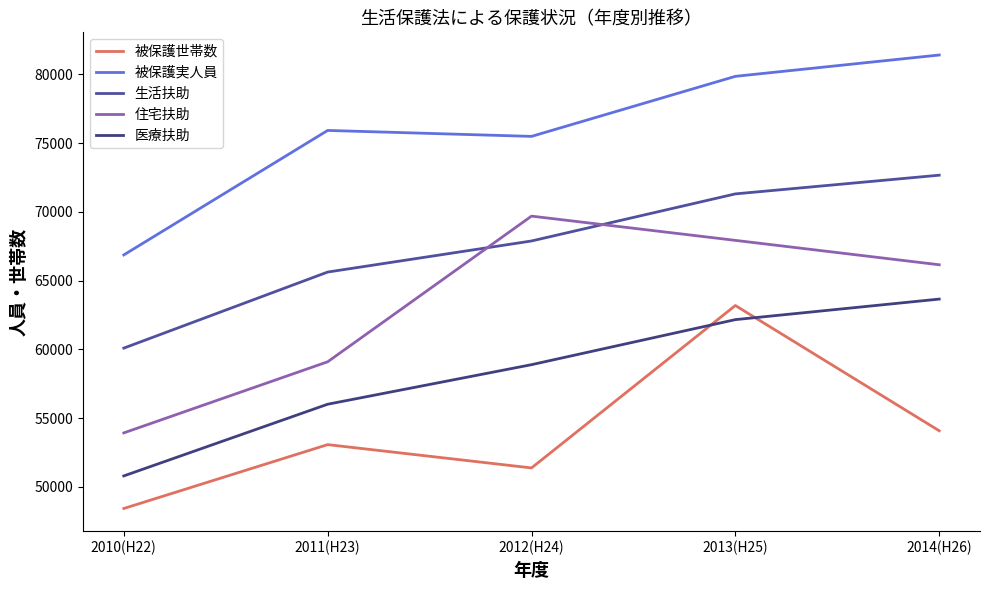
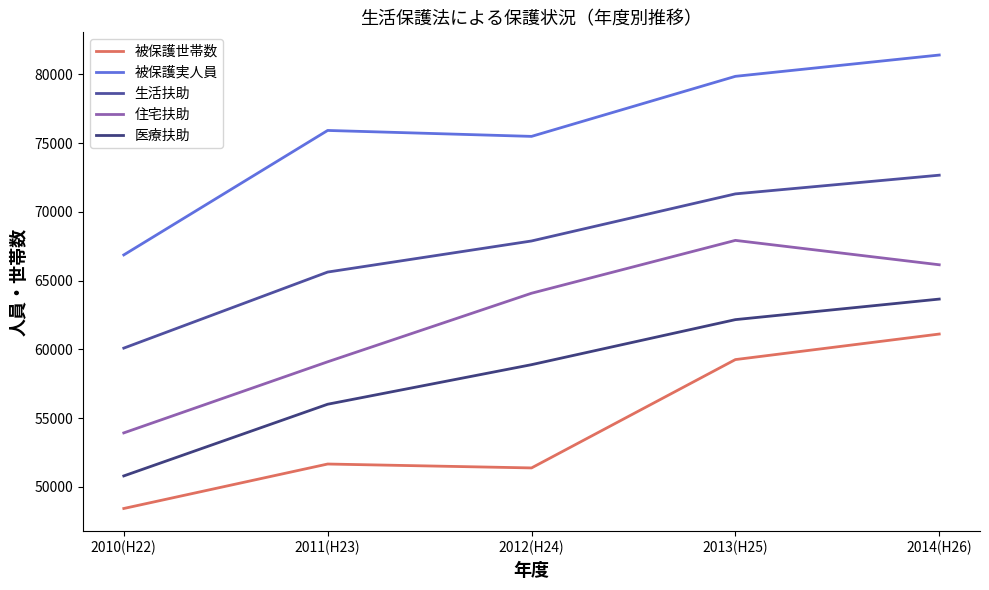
  {
    "被保護世帯数": {
      "2010(H22)": 48400,
-     "2011(H23)": 53100,
+     "2011(H23)": 51700,
      "2012(H24)": 51400,
-     "2013(H25)": 63200,
-     "2014(H26)": 54100
+     "2013(H25)": 59300,
+     "2014(H26)": 61100
    },
    "被保護実人員": {
      "2010(H22)": 66900,
      "2011(H23)": 75900,
      "2012(H24)": 75500,
      "2013(H25)": 79900,
      "2014(H26)": 81400
    },
    "住宅扶助": {
      "2010(H22)": 53900,
      "2011(H23)": 59100,
-     "2012(H24)": 69700,
+     "2012(H24)": 64100,
      "2013(H25)": 67900,
      "2014(H26)": 66200
    }
  }
